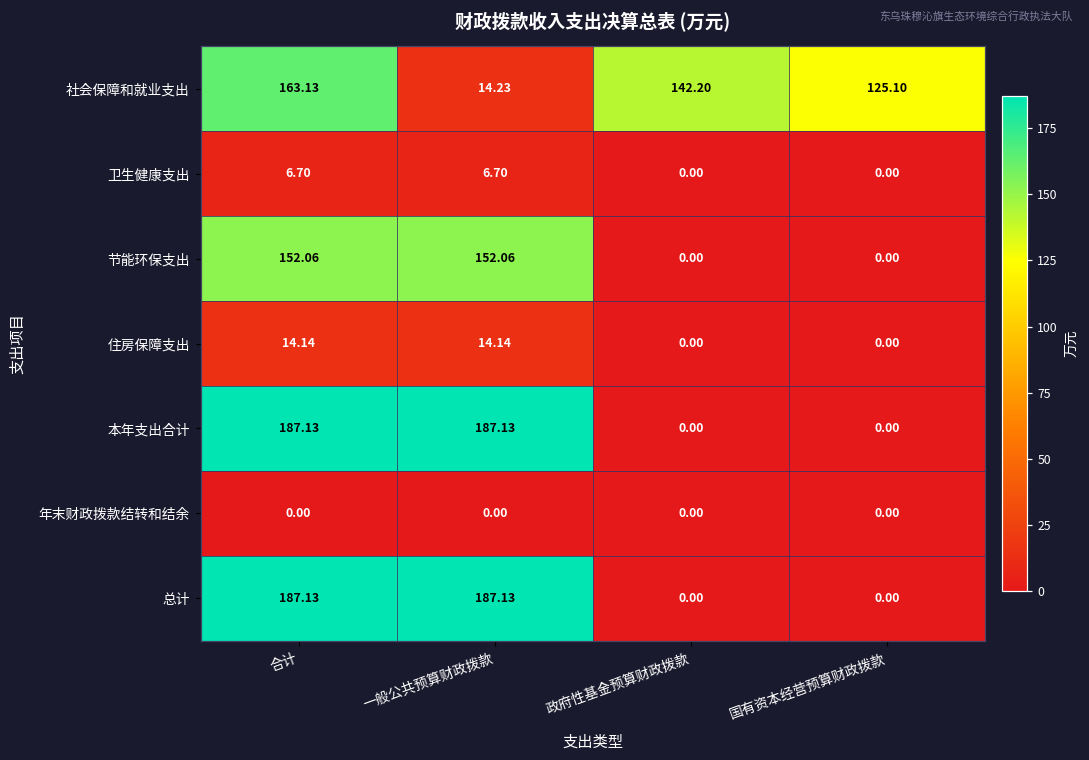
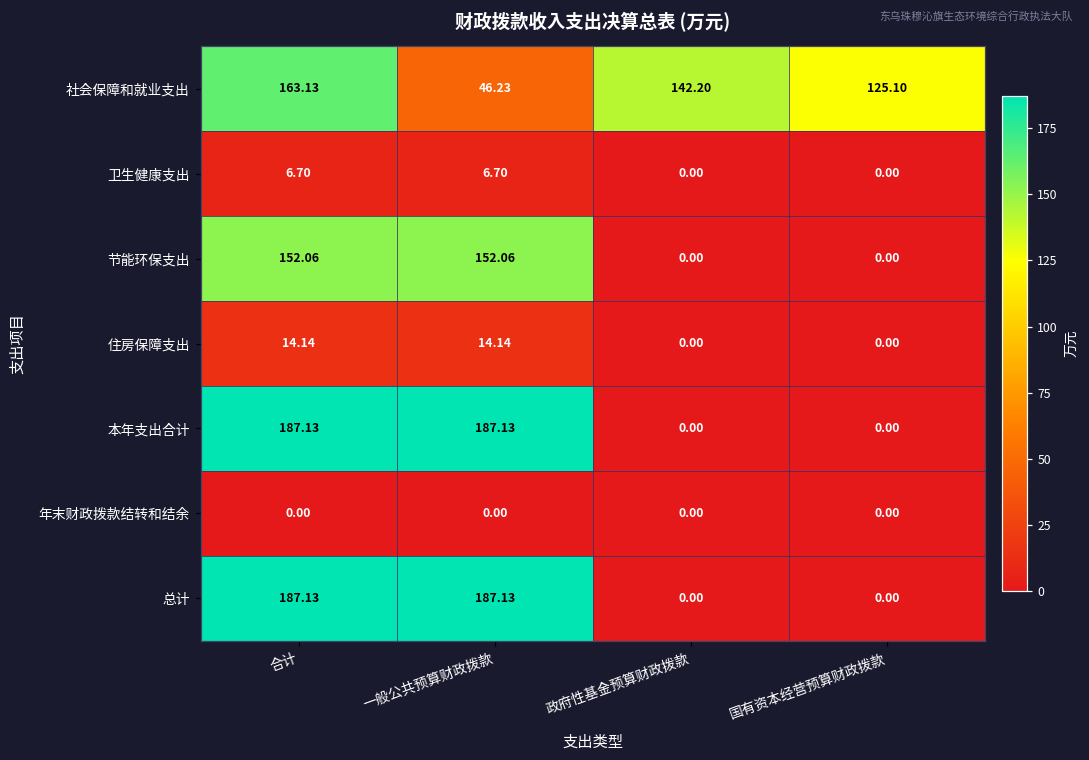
  {
    "社会保障和就业支出": {
      "合计": 163.13,
-     "一般公共预算财政拨款": 14.23,
+     "一般公共预算财政拨款": 46.23,
      "政府性基金预算财政拨款": 142.20,
      "国有资本经营预算财政拨款": 125.10
    },
    "卫生健康支出": {
      "合计": 6.70,
      "一般公共预算财政拨款": 6.70,
      "政府性基金预算财政拨款": 0.00,
      "国有资本经营预算财政拨款": 0.00
    },
    "节能环保支出": {
      "合计": 152.06,
      "一般公共预算财政拨款": 152.06,
      "政府性基金预算财政拨款": 0.00,
      "国有资本经营预算财政拨款": 0.00
    },
    "住房保障支出": {
      "合计": 14.14,
      "一般公共预算财政拨款": 14.14,
      "政府性基金预算财政拨款": 0.00,
      "国有资本经营预算财政拨款": 0.00
    },
    "本年支出合计": {
      "合计": 187.13,
      "一般公共预算财政拨款": 187.13,
      "政府性基金预算财政拨款": 0.00,
      "国有资本经营预算财政拨款": 0.00
    },
    "年末财政拨款结转和结余": {
      "合计": 0.00,
      "一般公共预算财政拨款": 0.00,
      "政府性基金预算财政拨款": 0.00,
      "国有资本经营预算财政拨款": 0.00
    },
    "总计": {
      "合计": 187.13,
      "一般公共预算财政拨款": 187.13,
      "政府性基金预算财政拨款": 0.00,
      "国有资本经营预算财政拨款": 0.00
    }
  }
